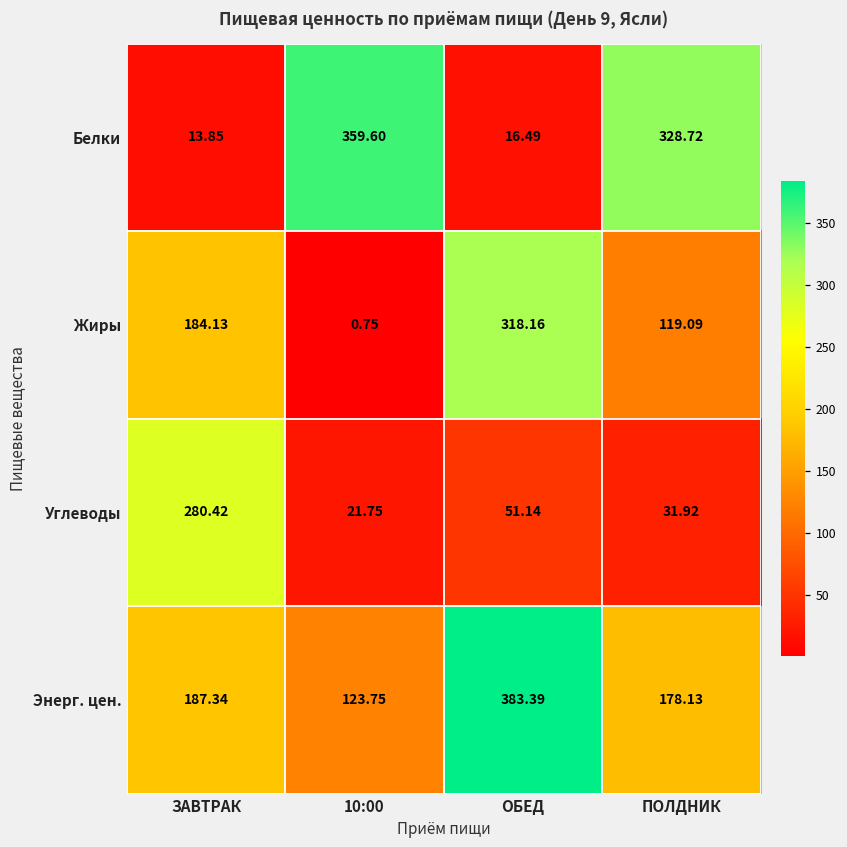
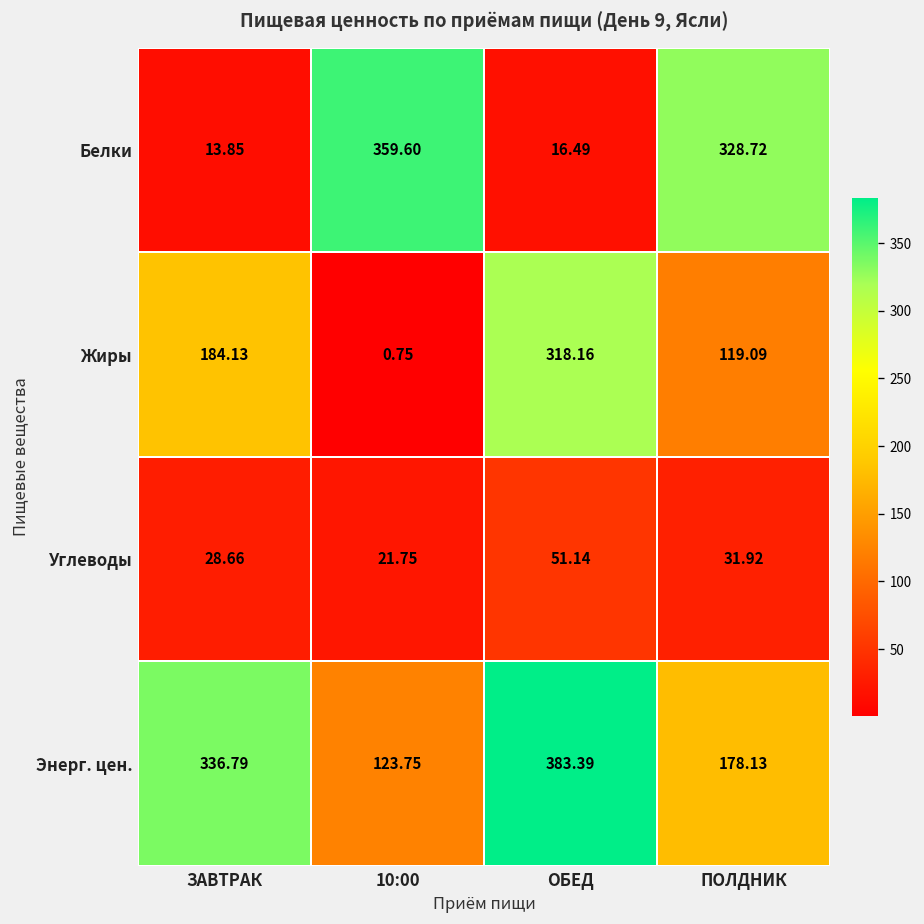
  {
    "Белки": {
      "ЗАВТРАК": 13.85,
      "10:00": 359.60,
      "ОБЕД": 16.49,
      "ПОЛДНИК": 328.72
    },
    "Жиры": {
      "ЗАВТРАК": 184.13,
      "10:00": 0.75,
      "ОБЕД": 318.16,
      "ПОЛДНИК": 119.09
    },
    "Углеводы": {
-     "ЗАВТРАК": 280.42,
+     "ЗАВТРАК": 28.66,
      "10:00": 21.75,
      "ОБЕД": 51.14,
      "ПОЛДНИК": 31.92
    },
    "Энерг. цен.": {
-     "ЗАВТРАК": 187.34,
+     "ЗАВТРАК": 336.79,
      "10:00": 123.75,
      "ОБЕД": 383.39,
      "ПОЛДНИК": 178.13
    }
  }
